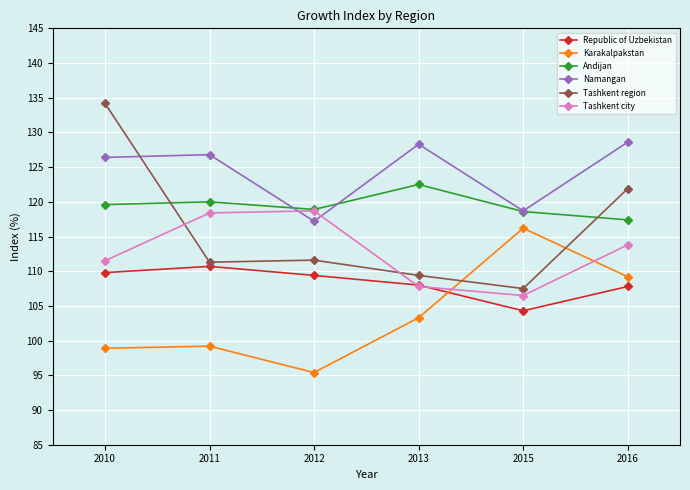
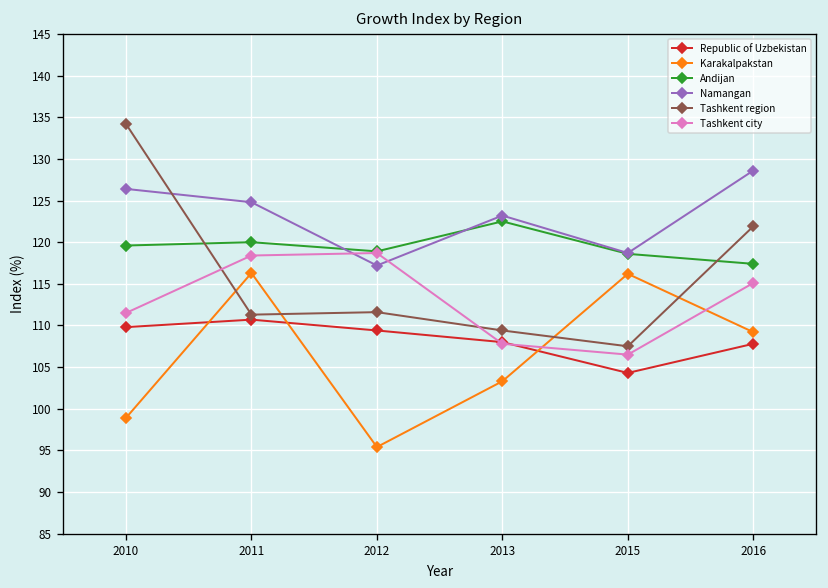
  {
    "Republic of Uzbekistan": {
      "2010": 110,
      "2011": 111,
      "2012": 109,
      "2015": 104,
      "2016": 108
    },
    "Karakalpakstan": {
      "2010": 99,
-     "2011": 99,
+     "2011": 116,
      "2012": 95,
      "2013": 103,
      "2015": 116,
      "2016": 109
    },
    "Andijan": {
      "2010": 120,
      "2011": 120,
      "2013": 123,
      "2016": 117
    },
    "Namangan": {
      "2010": 126,
-     "2011": 127,
+     "2011": 125,
      "2012": 117,
-     "2013": 128,
+     "2013": 123,
      "2016": 129
    },
    "Tashkent region": {
      "2010": 134,
      "2011": 111,
      "2012": 112,
      "2013": 109,
      "2015": 108,
      "2016": 122
    },
    "Tashkent city": {
      "2010": 112,
      "2011": 118,
      "2015": 107,
-     "2016": 114
+     "2016": 115
    }
  }
